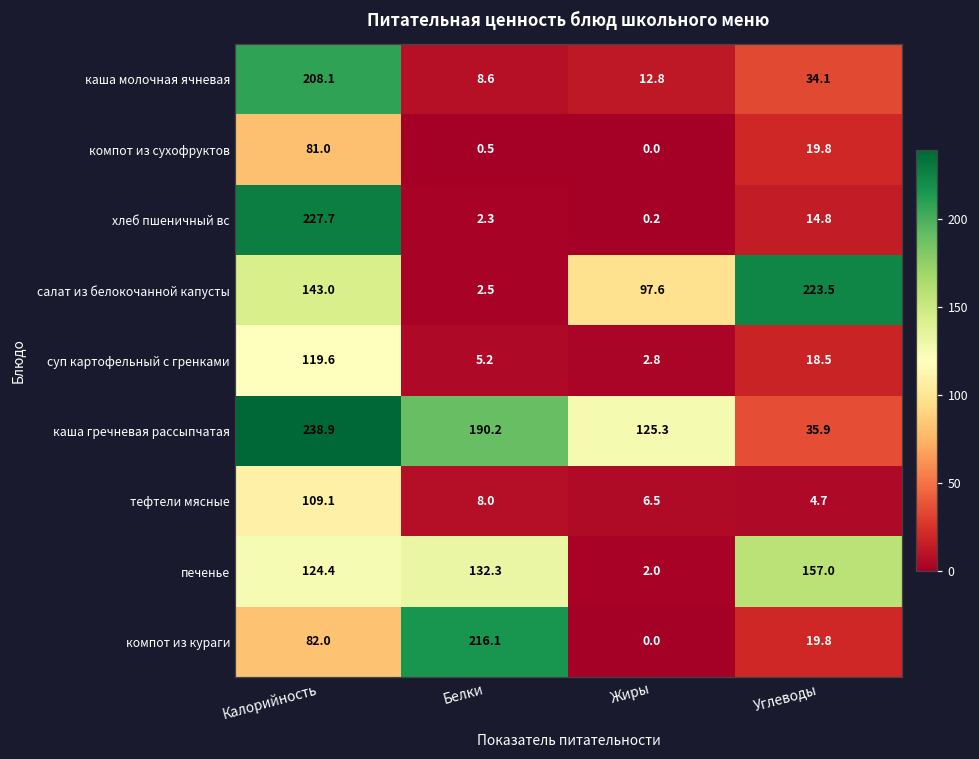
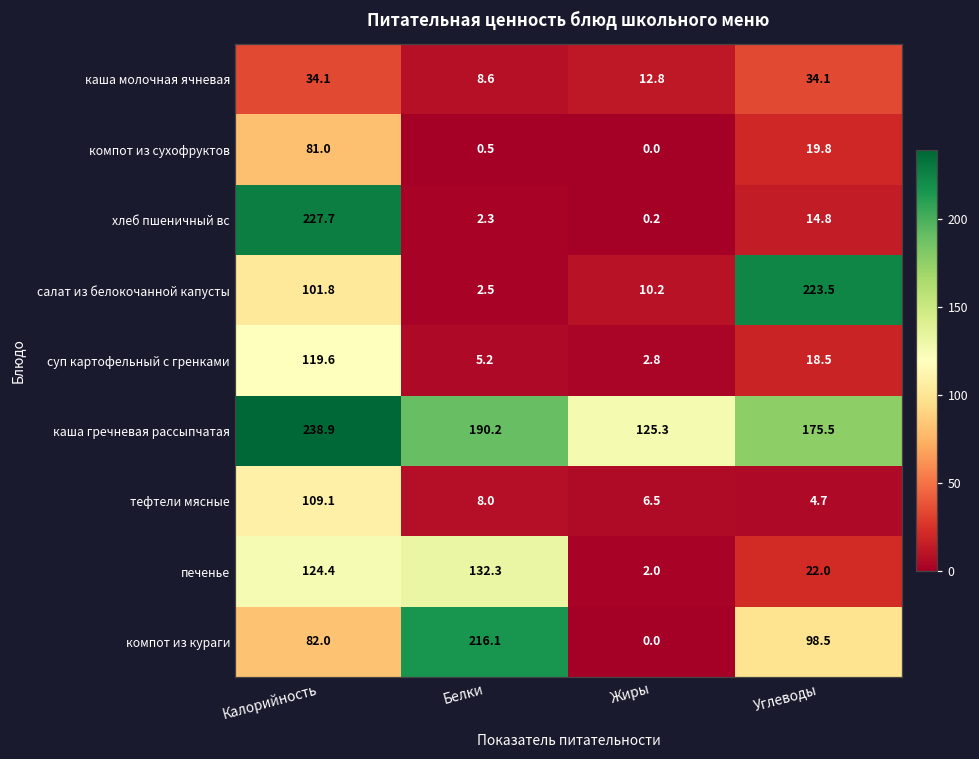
  {
    "каша молочная ячневая": {
-     "Калорийность": 208.1,
+     "Калорийность": 34.1,
      "Белки": 8.6,
      "Жиры": 12.8,
      "Углеводы": 34.1
    },
    "компот из сухофруктов": {
      "Калорийность": 81.0,
      "Белки": 0.5,
      "Жиры": 0.0,
      "Углеводы": 19.8
    },
    "хлеб пшеничный вс": {
      "Калорийность": 227.7,
      "Белки": 2.3,
      "Жиры": 0.2,
      "Углеводы": 14.8
    },
    "салат из белокочанной капусты": {
-     "Калорийность": 143.0,
+     "Калорийность": 101.8,
      "Белки": 2.5,
-     "Жиры": 97.6,
+     "Жиры": 10.2,
      "Углеводы": 223.5
    },
    "суп картофельный с гренками": {
      "Калорийность": 119.6,
      "Белки": 5.2,
      "Жиры": 2.8,
      "Углеводы": 18.5
    },
    "каша гречневая рассыпчатая": {
      "Калорийность": 238.9,
      "Белки": 190.2,
      "Жиры": 125.3,
-     "Углеводы": 35.9
+     "Углеводы": 175.5
    },
    "тефтели мясные": {
      "Калорийность": 109.1,
      "Белки": 8.0,
      "Жиры": 6.5,
      "Углеводы": 4.7
    },
    "печенье": {
      "Калорийность": 124.4,
      "Белки": 132.3,
      "Жиры": 2.0,
-     "Углеводы": 157.0
+     "Углеводы": 22.0
    },
    "компот из кураги": {
      "Калорийность": 82.0,
      "Белки": 216.1,
      "Жиры": 0.0,
-     "Углеводы": 19.8
+     "Углеводы": 98.5
    }
  }
